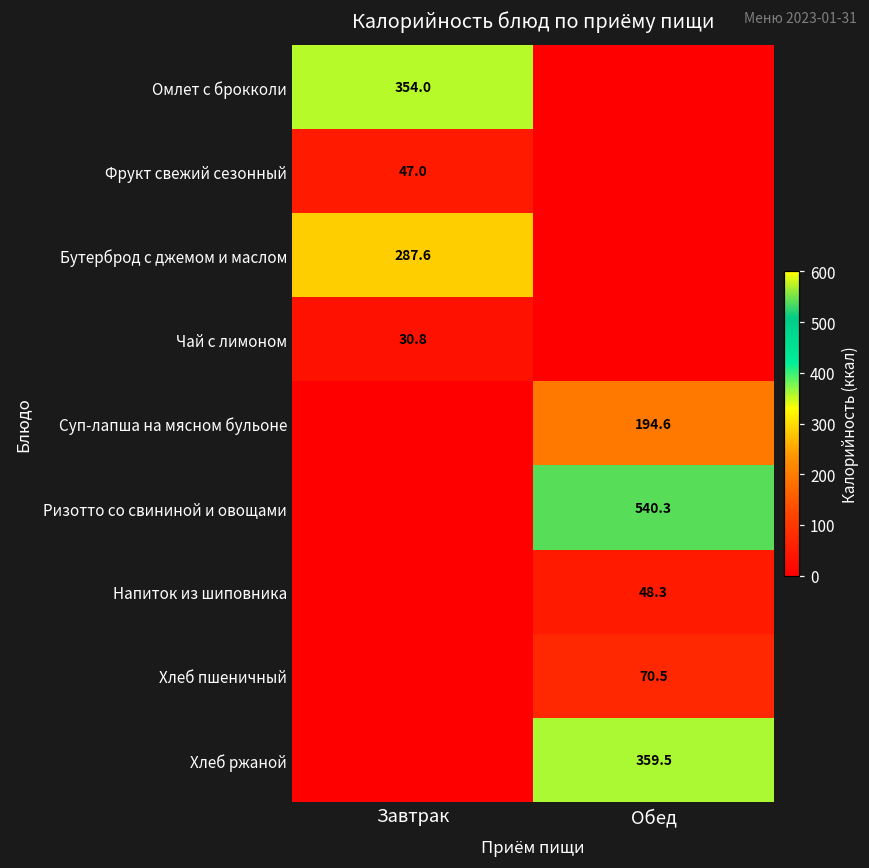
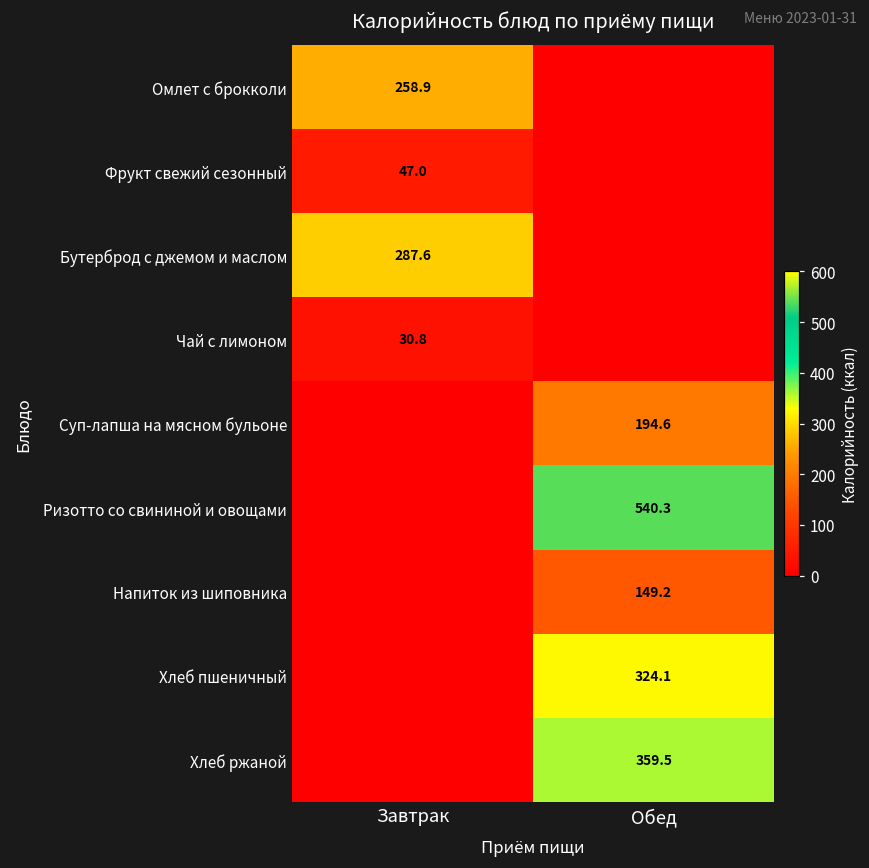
  {
    "Омлет с брокколи": {
-     "Завтрак": 354.0
+     "Завтрак": 258.9
    },
    "Фрукт свежий сезонный": {
      "Завтрак": 47.0
    },
    "Бутерброд с джемом и маслом": {
      "Завтрак": 287.6
    },
    "Чай с лимоном": {
      "Завтрак": 30.8
    },
    "Суп-лапша на мясном бульоне": {
      "Обед": 194.6
    },
    "Ризотто со свининой и овощами": {
      "Обед": 540.3
    },
    "Напиток из шиповника": {
-     "Обед": 48.3
+     "Обед": 149.2
    },
    "Хлеб пшеничный": {
-     "Обед": 70.5
+     "Обед": 324.1
    },
    "Хлеб ржаной": {
      "Обед": 359.5
    }
  }
